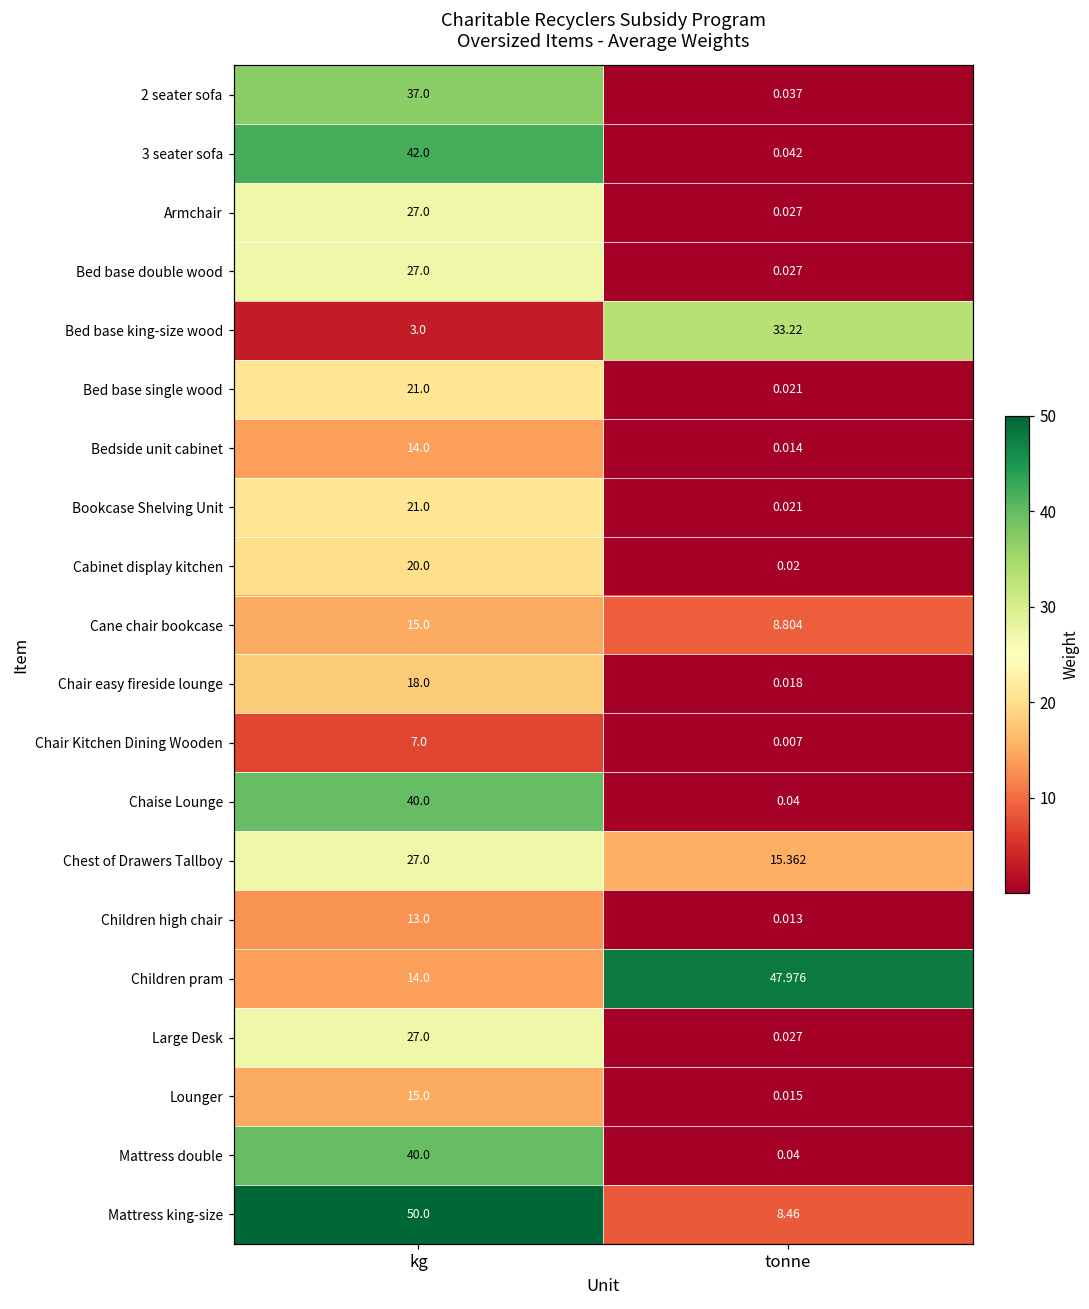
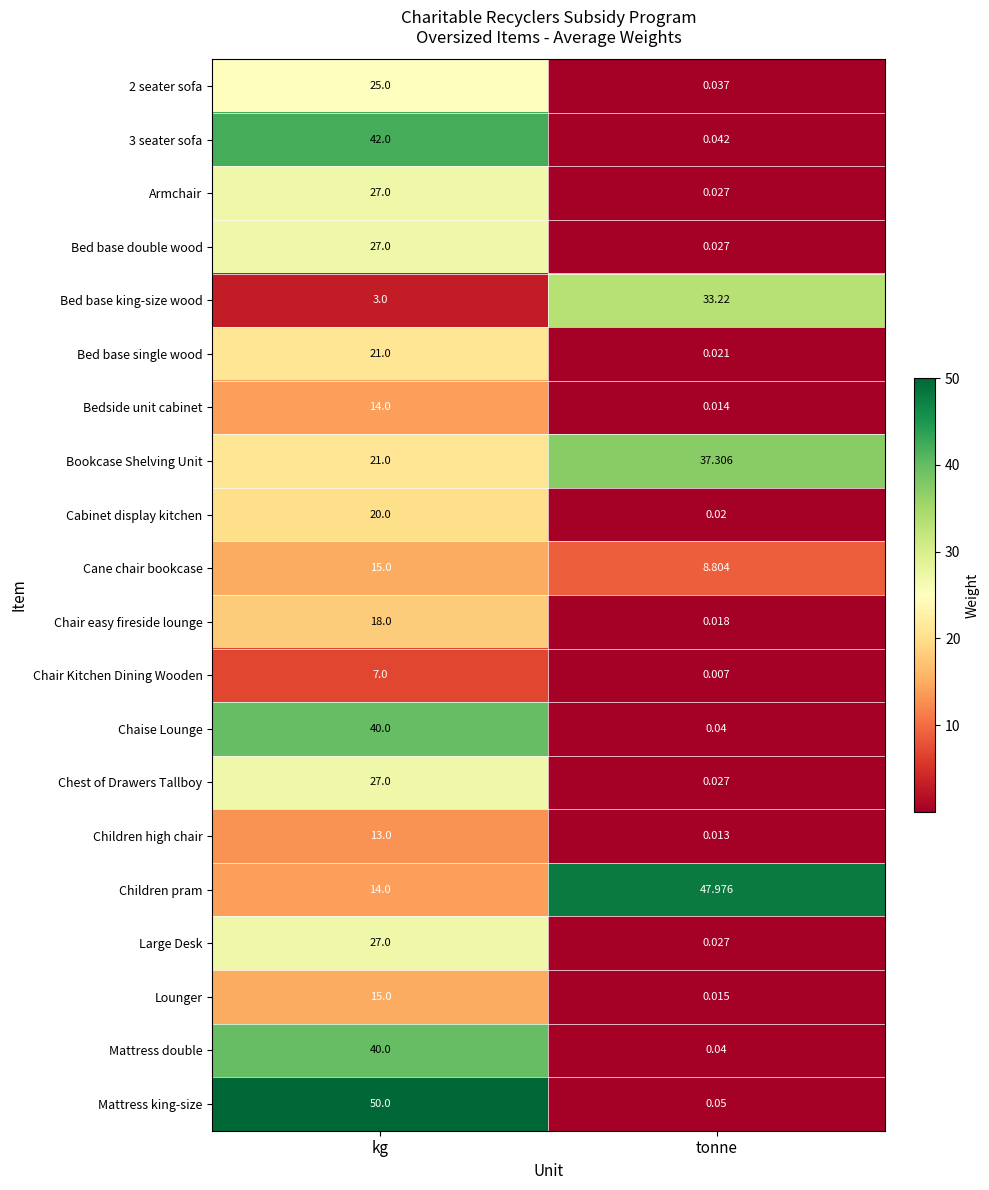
  {
    "2 seater sofa": {
-     "kg": 37.0,
+     "kg": 25.0,
      "tonne": 0.037
    },
    "3 seater sofa": {
      "kg": 42.0,
      "tonne": 0.042
    },
    "Armchair": {
      "kg": 27.0,
      "tonne": 0.027
    },
    "Bed base double wood": {
      "kg": 27.0,
      "tonne": 0.027
    },
    "Bed base king-size wood": {
      "kg": 3.0,
      "tonne": 33.22
    },
    "Bed base single wood": {
      "kg": 21.0,
      "tonne": 0.021
    },
    "Bedside unit cabinet": {
      "kg": 14.0,
      "tonne": 0.014
    },
    "Bookcase Shelving Unit": {
      "kg": 21.0,
-     "tonne": 0.021
+     "tonne": 37.306
    },
    "Cabinet display kitchen": {
      "kg": 20.0,
      "tonne": 0.02
    },
    "Cane chair bookcase": {
      "kg": 15.0,
      "tonne": 8.804
    },
    "Chair easy fireside lounge": {
      "kg": 18.0,
      "tonne": 0.018
    },
    "Chair Kitchen Dining Wooden": {
      "kg": 7.0,
      "tonne": 0.007
    },
    "Chaise Lounge": {
      "kg": 40.0,
      "tonne": 0.04
    },
    "Chest of Drawers Tallboy": {
      "kg": 27.0,
-     "tonne": 15.362
+     "tonne": 0.027
    },
    "Children high chair": {
      "kg": 13.0,
      "tonne": 0.013
    },
    "Children pram": {
      "kg": 14.0,
      "tonne": 47.976
    },
    "Large Desk": {
      "kg": 27.0,
      "tonne": 0.027
    },
    "Lounger": {
      "kg": 15.0,
      "tonne": 0.015
    },
    "Mattress double": {
      "kg": 40.0,
      "tonne": 0.04
    },
    "Mattress king-size": {
      "kg": 50.0,
-     "tonne": 8.46
+     "tonne": 0.05
    }
  }
